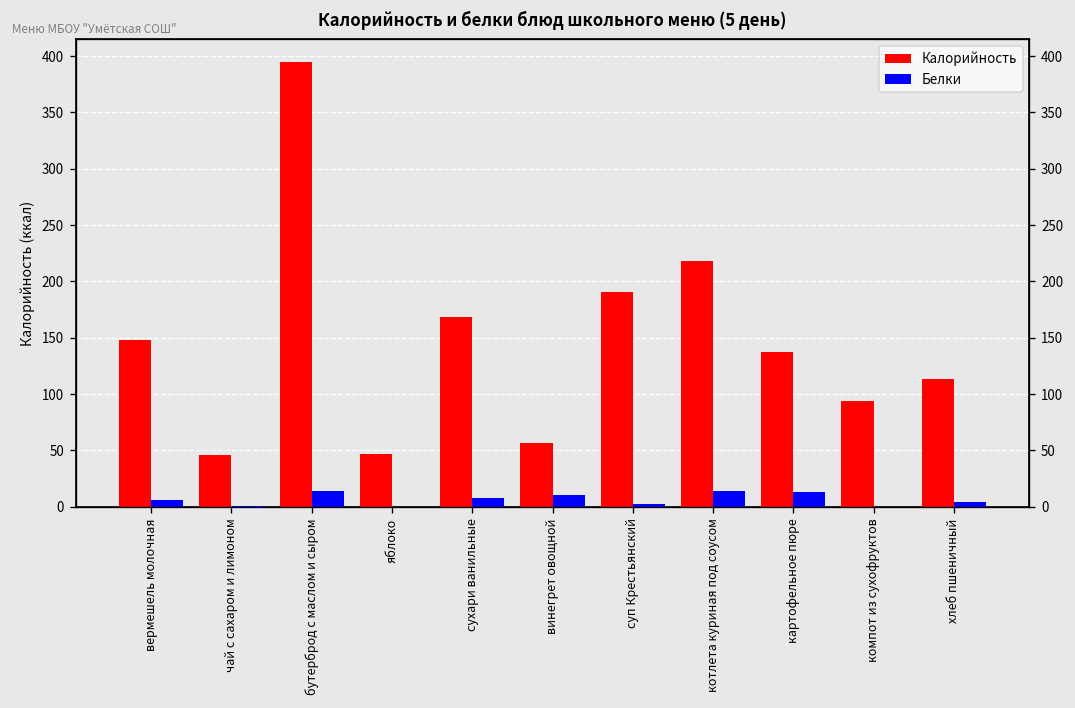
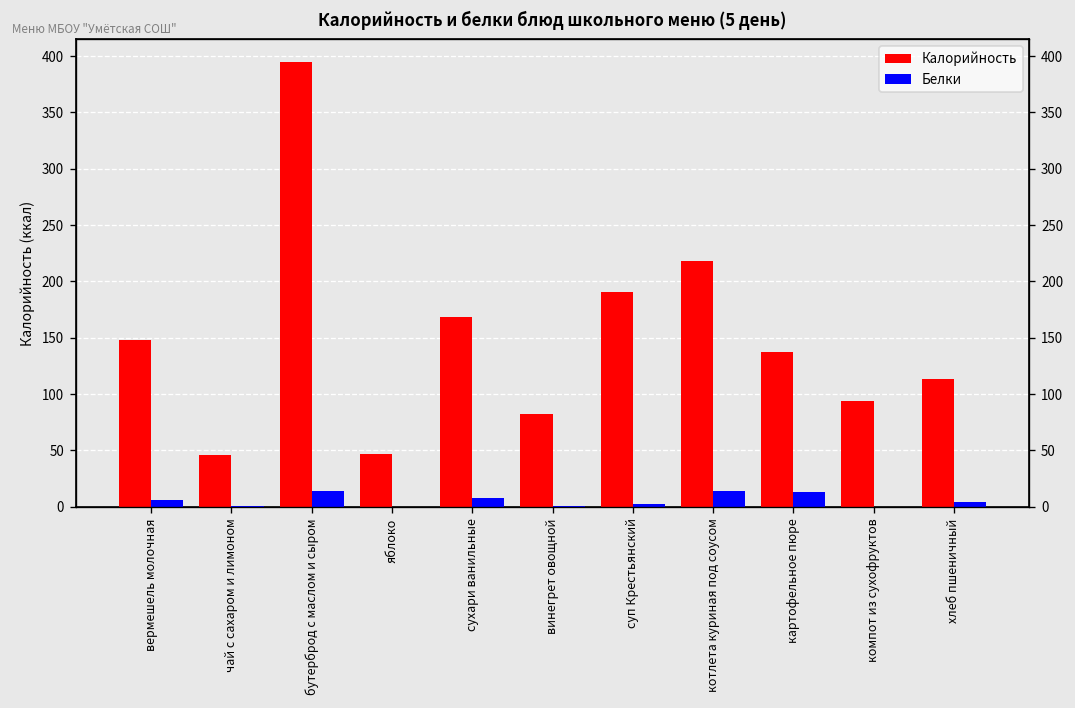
  {
    "Калорийность": {
      "вермешель молочная": 150,
      "чай с сахаром и лимоном": 50,
      "бутерброд с маслом и сыром": 400,
      "яблоко": 50,
      "сухари ванильные": 170,
-     "винегрет овощной": 60,
+     "винегрет овощной": 80,
      "суп Крестьянский": 190,
      "котлета куриная под соусом": 220,
      "картофельное пюре": 140,
      "компот из сухофруктов": 90,
      "хлеб пшеничный": 110
    },
    "Белки": {
      "вермешель молочная": 10,
      "бутерброд с маслом и сыром": 10,
      "яблоко": 0,
      "сухари ванильные": 10,
-     "винегрет овощной": 10,
+     "винегрет овощной": 0,
      "котлета куриная под соусом": 10,
      "картофельное пюре": 10,
      "компот из сухофруктов": 0,
      "хлеб пшеничный": 0
    }
  }
